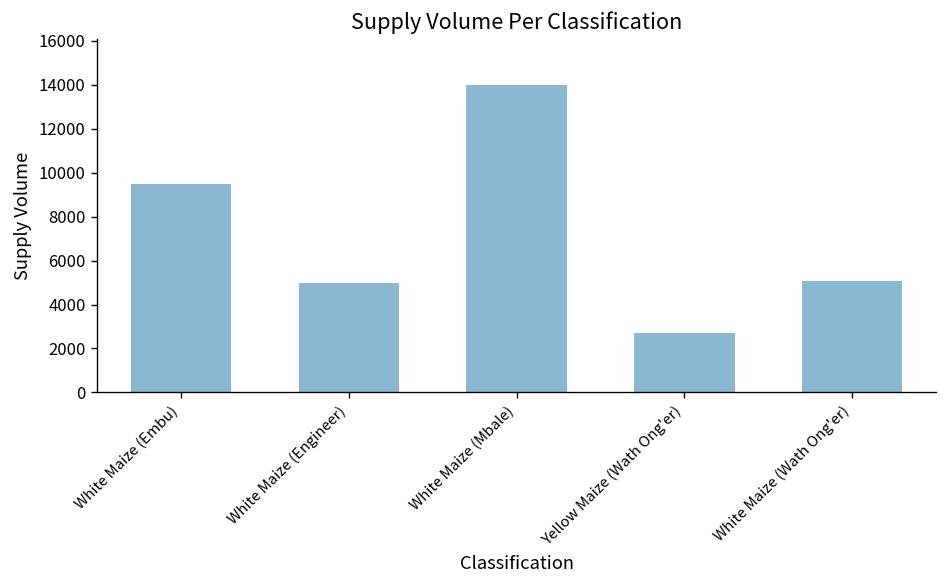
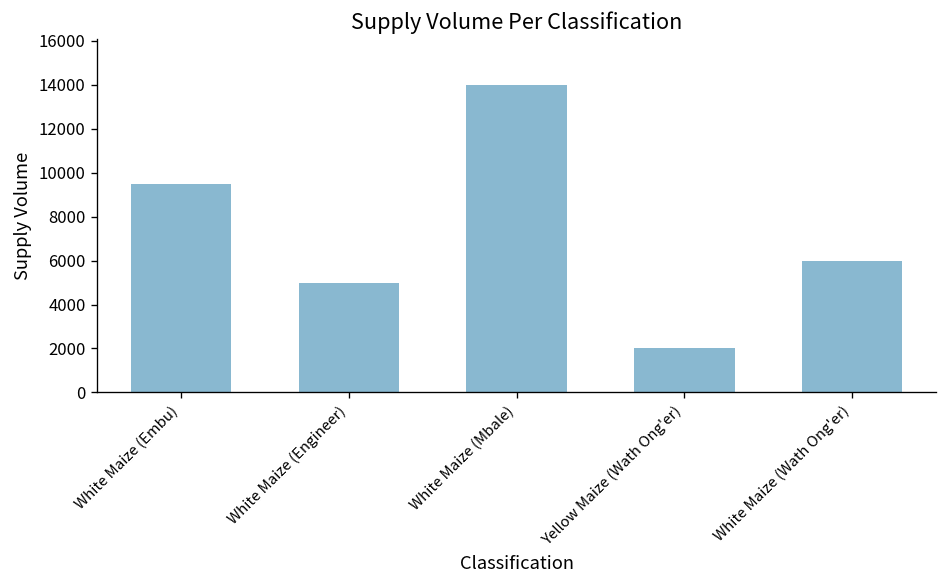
  {
    "White Maize (Embu)": 9500,
    "White Maize (Engineer)": 5000,
    "White Maize (Mbale)": 14000,
-   "Yellow Maize (Wath Ong'er)": 2700,
-   "White Maize (Wath Ong'er)": 5100
+   "Yellow Maize (Wath Ong'er)": 2000,
+   "White Maize (Wath Ong'er)": 6000
  }
